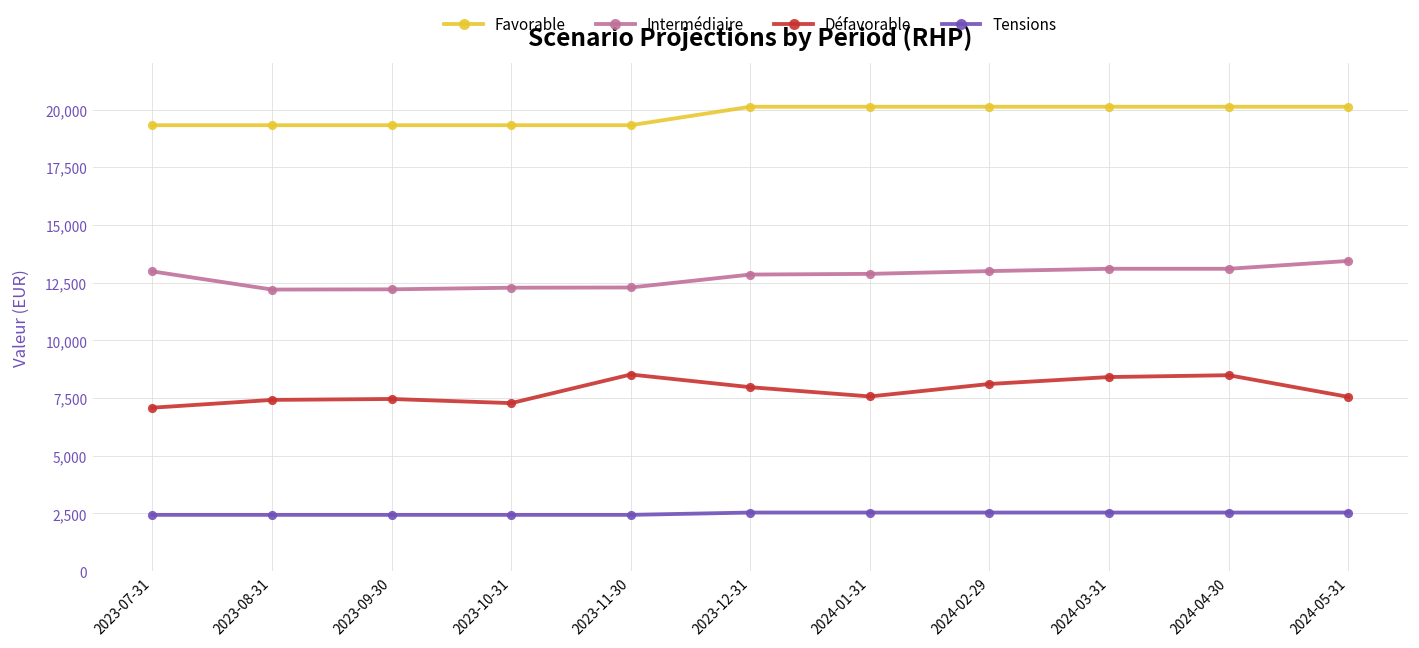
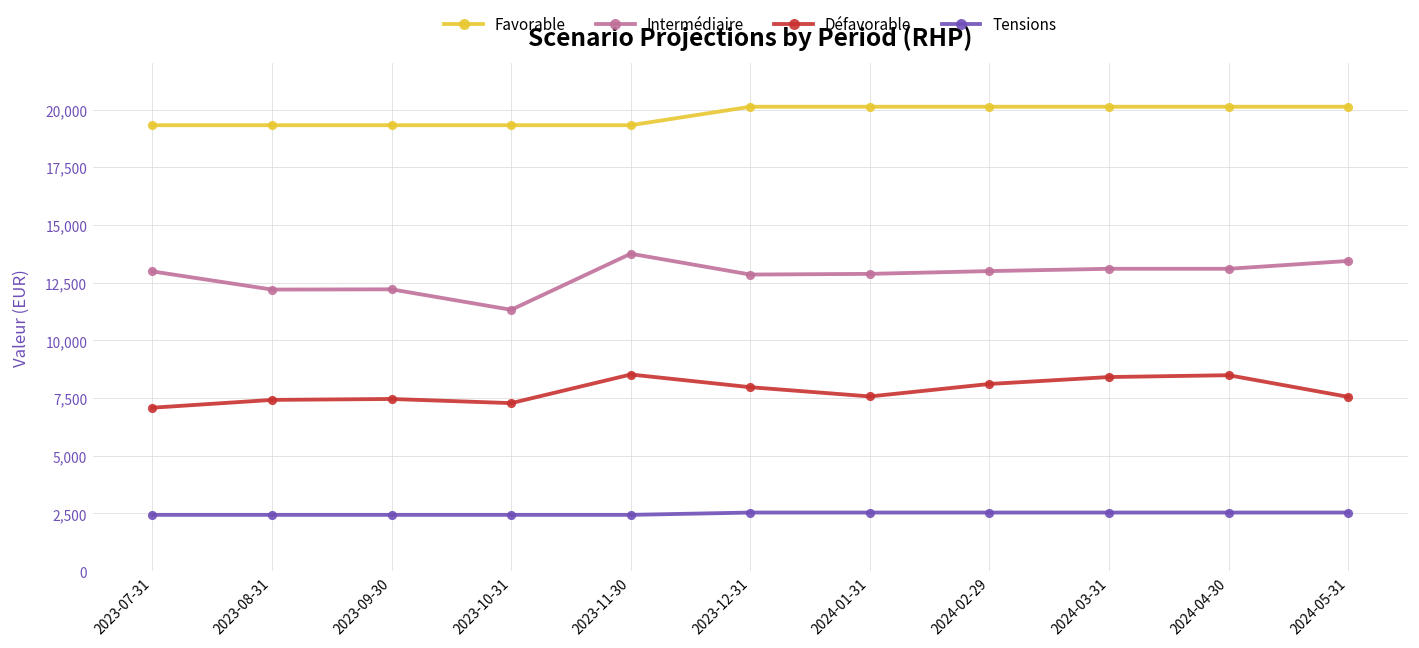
  {
    "Favorable": {
      "2023-07-31": "19,300",
      "2023-08-31": "19,300",
      "2023-09-30": "19,300",
      "2023-10-31": "19,300",
      "2023-11-30": "19,300",
      "2023-12-31": "20,100",
      "2024-01-31": "20,100",
      "2024-02-29": "20,100",
      "2024-03-31": "20,100",
      "2024-04-30": "20,100",
      "2024-05-31": "20,100"
    },
    "Intermédiaire": {
      "2023-07-31": "13,000",
      "2023-08-31": "12,200",
      "2023-09-30": "12,200",
-     "2023-10-31": "12,300",
-     "2023-11-30": "12,300",
+     "2023-10-31": "11,300",
+     "2023-11-30": "13,800",
      "2023-12-31": "12,900",
      "2024-01-31": "12,900",
      "2024-02-29": "13,000",
      "2024-03-31": "13,100",
      "2024-04-30": "13,100",
      "2024-05-31": "13,400"
    },
    "Défavorable": {
      "2023-07-31": "7,100",
      "2023-08-31": "7,400",
      "2023-09-30": "7,500",
      "2023-10-31": "7,300",
      "2023-11-30": "8,500",
      "2023-12-31": "8,000",
      "2024-01-31": "7,600",
      "2024-02-29": "8,100",
      "2024-03-31": "8,400",
      "2024-04-30": "8,500",
      "2024-05-31": "7,600"
    },
    "Tensions": {
      "2023-07-31": "2,400",
      "2023-08-31": "2,400",
      "2023-09-30": "2,400",
      "2023-10-31": "2,400",
      "2023-11-30": "2,400",
      "2023-12-31": "2,500",
      "2024-01-31": "2,500",
      "2024-02-29": "2,500",
      "2024-03-31": "2,500",
      "2024-04-30": "2,500",
      "2024-05-31": "2,500"
    }
  }
